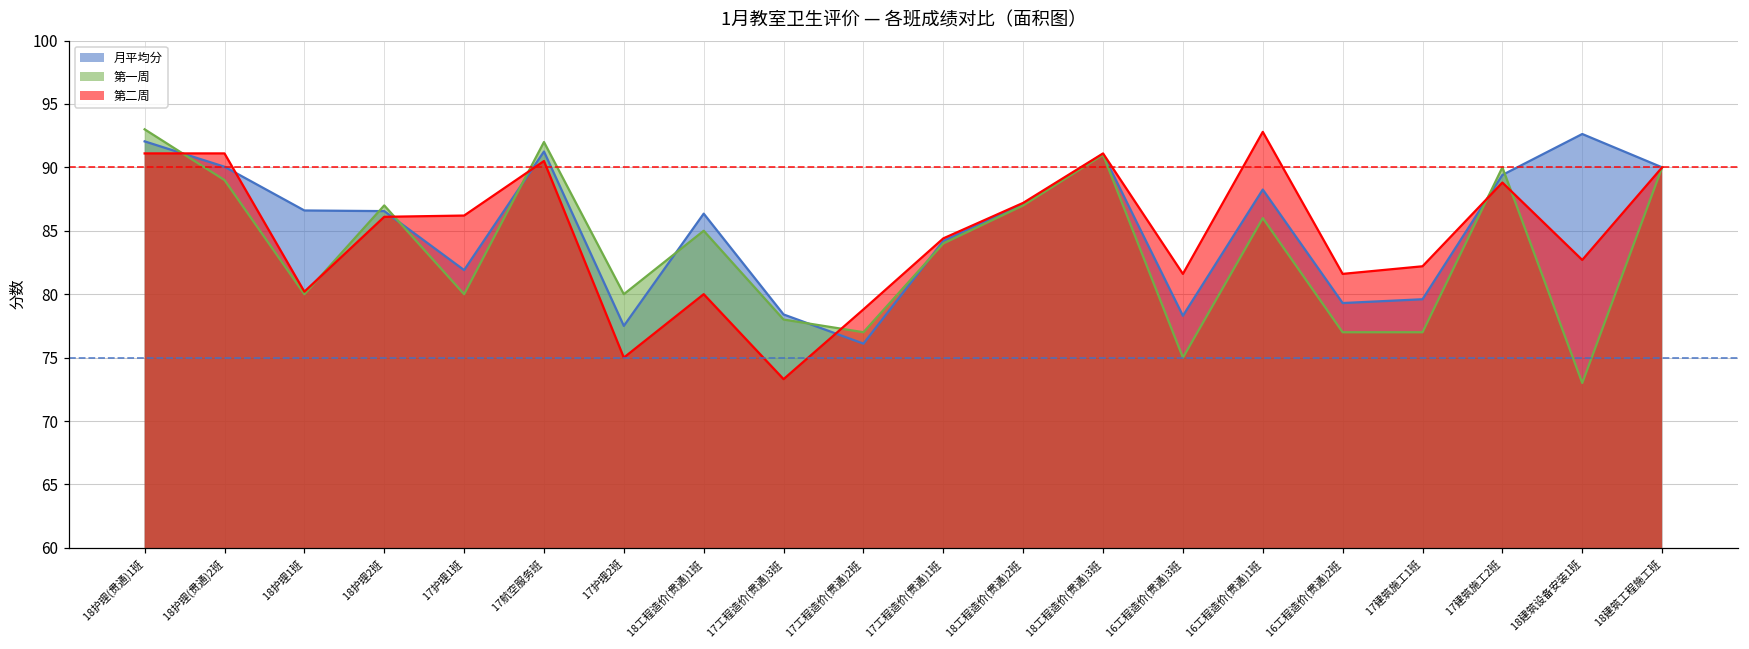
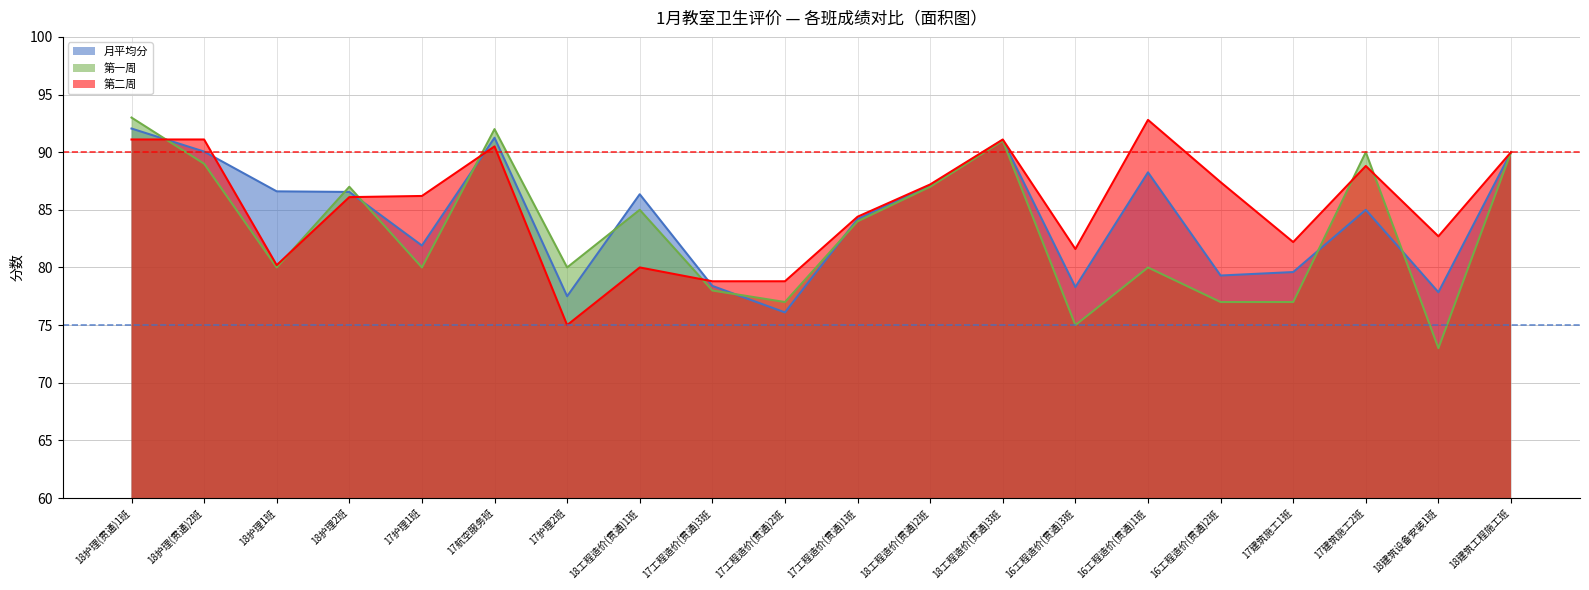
  {
    "月平均分": {
      "18护理(贯通)1班": 92.1,
      "18护理(贯通)2班": 90.1,
      "18护理1班": 86.6,
      "18护理2班": 86.6,
      "17护理1班": 81.9,
      "17航空服务班": 91.3,
      "17护理2班": 77.5,
      "18工程造价(贯通)1班": 86.4,
      "17工程造价(贯通)3班": 78.4,
      "17工程造价(贯通)2班": 76.1,
      "16工程造价(贯通)3班": 78.3,
      "16工程造价(贯通)1班": 88.3,
      "16工程造价(贯通)2班": 79.3,
      "17建筑施工1班": 79.6,
-     "17建筑施工2班": 89.4,
-     "18建筑设备安装1班": 92.6
+     "17建筑施工2班": 85.0,
+     "18建筑设备安装1班": 77.9
    },
    "第一周": {
      "18护理(贯通)1班": 93,
      "18护理(贯通)2班": 89,
      "18护理2班": 87,
      "17护理1班": 80,
      "17航空服务班": 92,
      "17护理2班": 80,
      "18工程造价(贯通)1班": 85,
      "17工程造价(贯通)3班": 78,
      "17工程造价(贯通)2班": 77,
      "16工程造价(贯通)3班": 75,
-     "16工程造价(贯通)1班": 86,
+     "16工程造价(贯通)1班": 80,
      "16工程造价(贯通)2班": 77,
      "17建筑施工1班": 77,
      "17建筑施工2班": 90,
      "18建筑设备安装1班": 73
    },
    "第二周": {
      "18护理(贯通)1班": 91.1,
      "18护理(贯通)2班": 91.1,
      "18护理2班": 86.1,
      "17护理1班": 86.2,
      "17航空服务班": 90.5,
      "17护理2班": 75.0,
      "18工程造价(贯通)1班": 80.0,
-     "17工程造价(贯通)3班": 73.3,
+     "17工程造价(贯通)3班": 78.8,
      "17工程造价(贯通)2班": 78.8,
      "16工程造价(贯通)3班": 81.6,
      "16工程造价(贯通)1班": 92.8,
-     "16工程造价(贯通)2班": 81.6,
+     "16工程造价(贯通)2班": 87.4,
      "17建筑施工1班": 82.2,
      "17建筑施工2班": 88.8,
      "18建筑设备安装1班": 82.7
    }
  }
